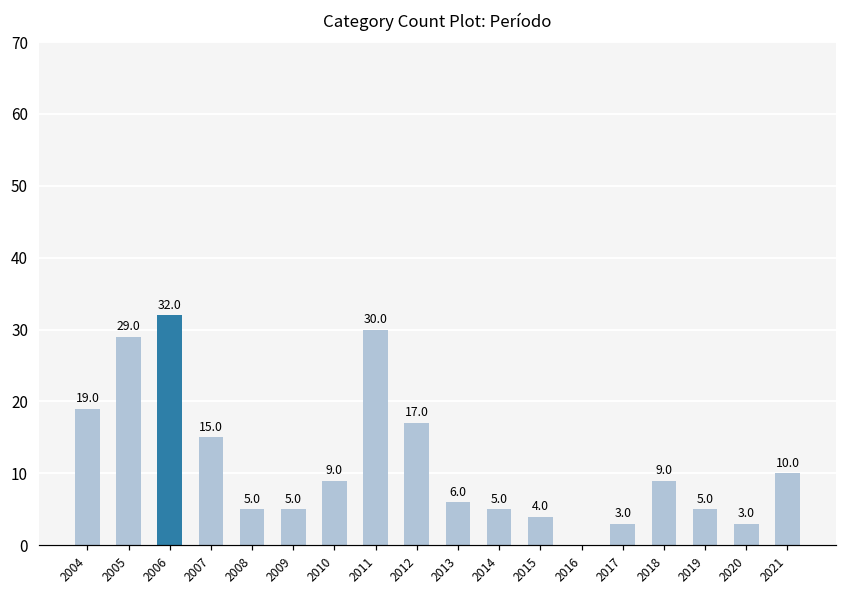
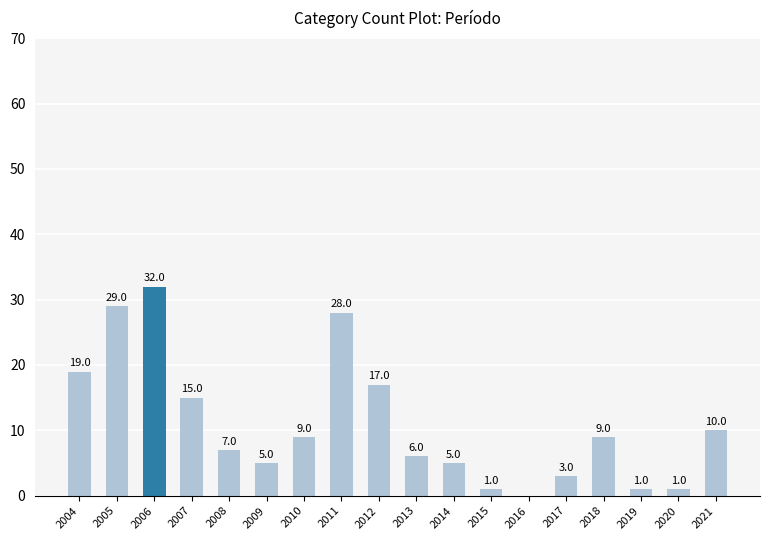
  {
    "2004": 19.0,
    "2005": 29.0,
    "2006": 32.0,
    "2007": 15.0,
-   "2008": 5.0,
+   "2008": 7.0,
    "2009": 5.0,
    "2010": 9.0,
-   "2011": 30.0,
+   "2011": 28.0,
    "2012": 17.0,
    "2013": 6.0,
    "2014": 5.0,
-   "2015": 4.0,
+   "2015": 1.0,
    "2017": 3.0,
    "2018": 9.0,
-   "2019": 5.0,
-   "2020": 3.0,
+   "2019": 1.0,
+   "2020": 1.0,
    "2021": 10.0
  }
